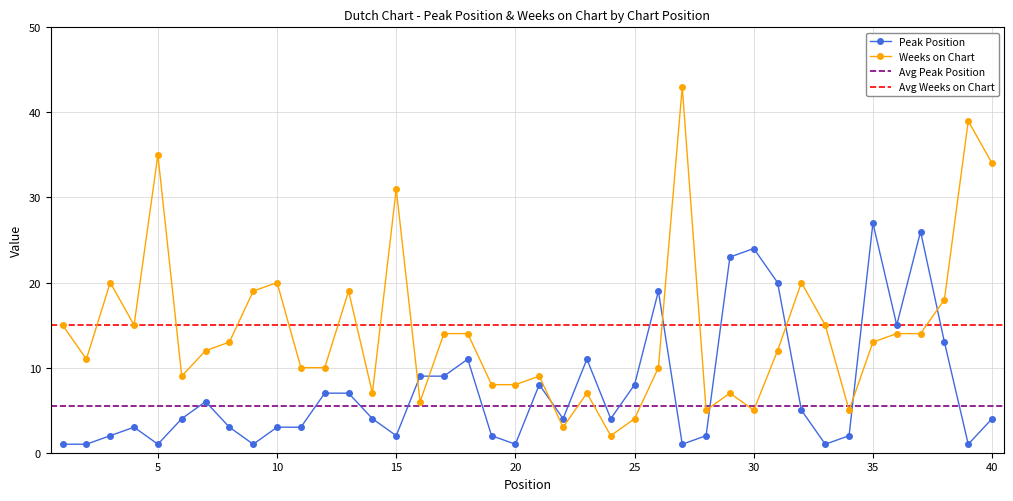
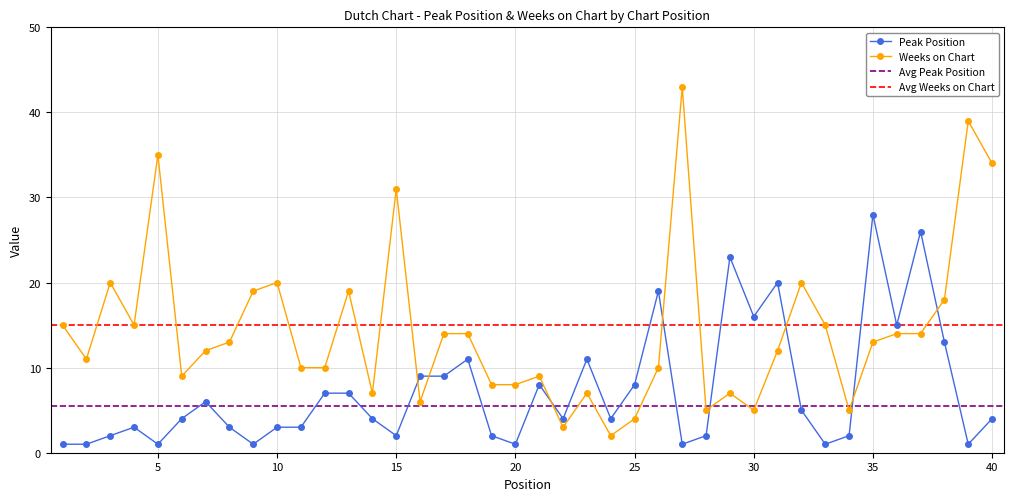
  {
    "Peak Position": {
      "5": 1,
      "10": 3,
      "15": 2,
      "20": 1,
      "25": 8,
-     "30": 24,
-     "35": 27,
+     "30": 16,
+     "35": 28,
      "40": 4
    },
    "Weeks on Chart": {
      "5": 35,
      "10": 20,
      "15": 31,
      "20": 8,
      "25": 4,
      "30": 5,
      "35": 13,
      "40": 34
    }
  }
